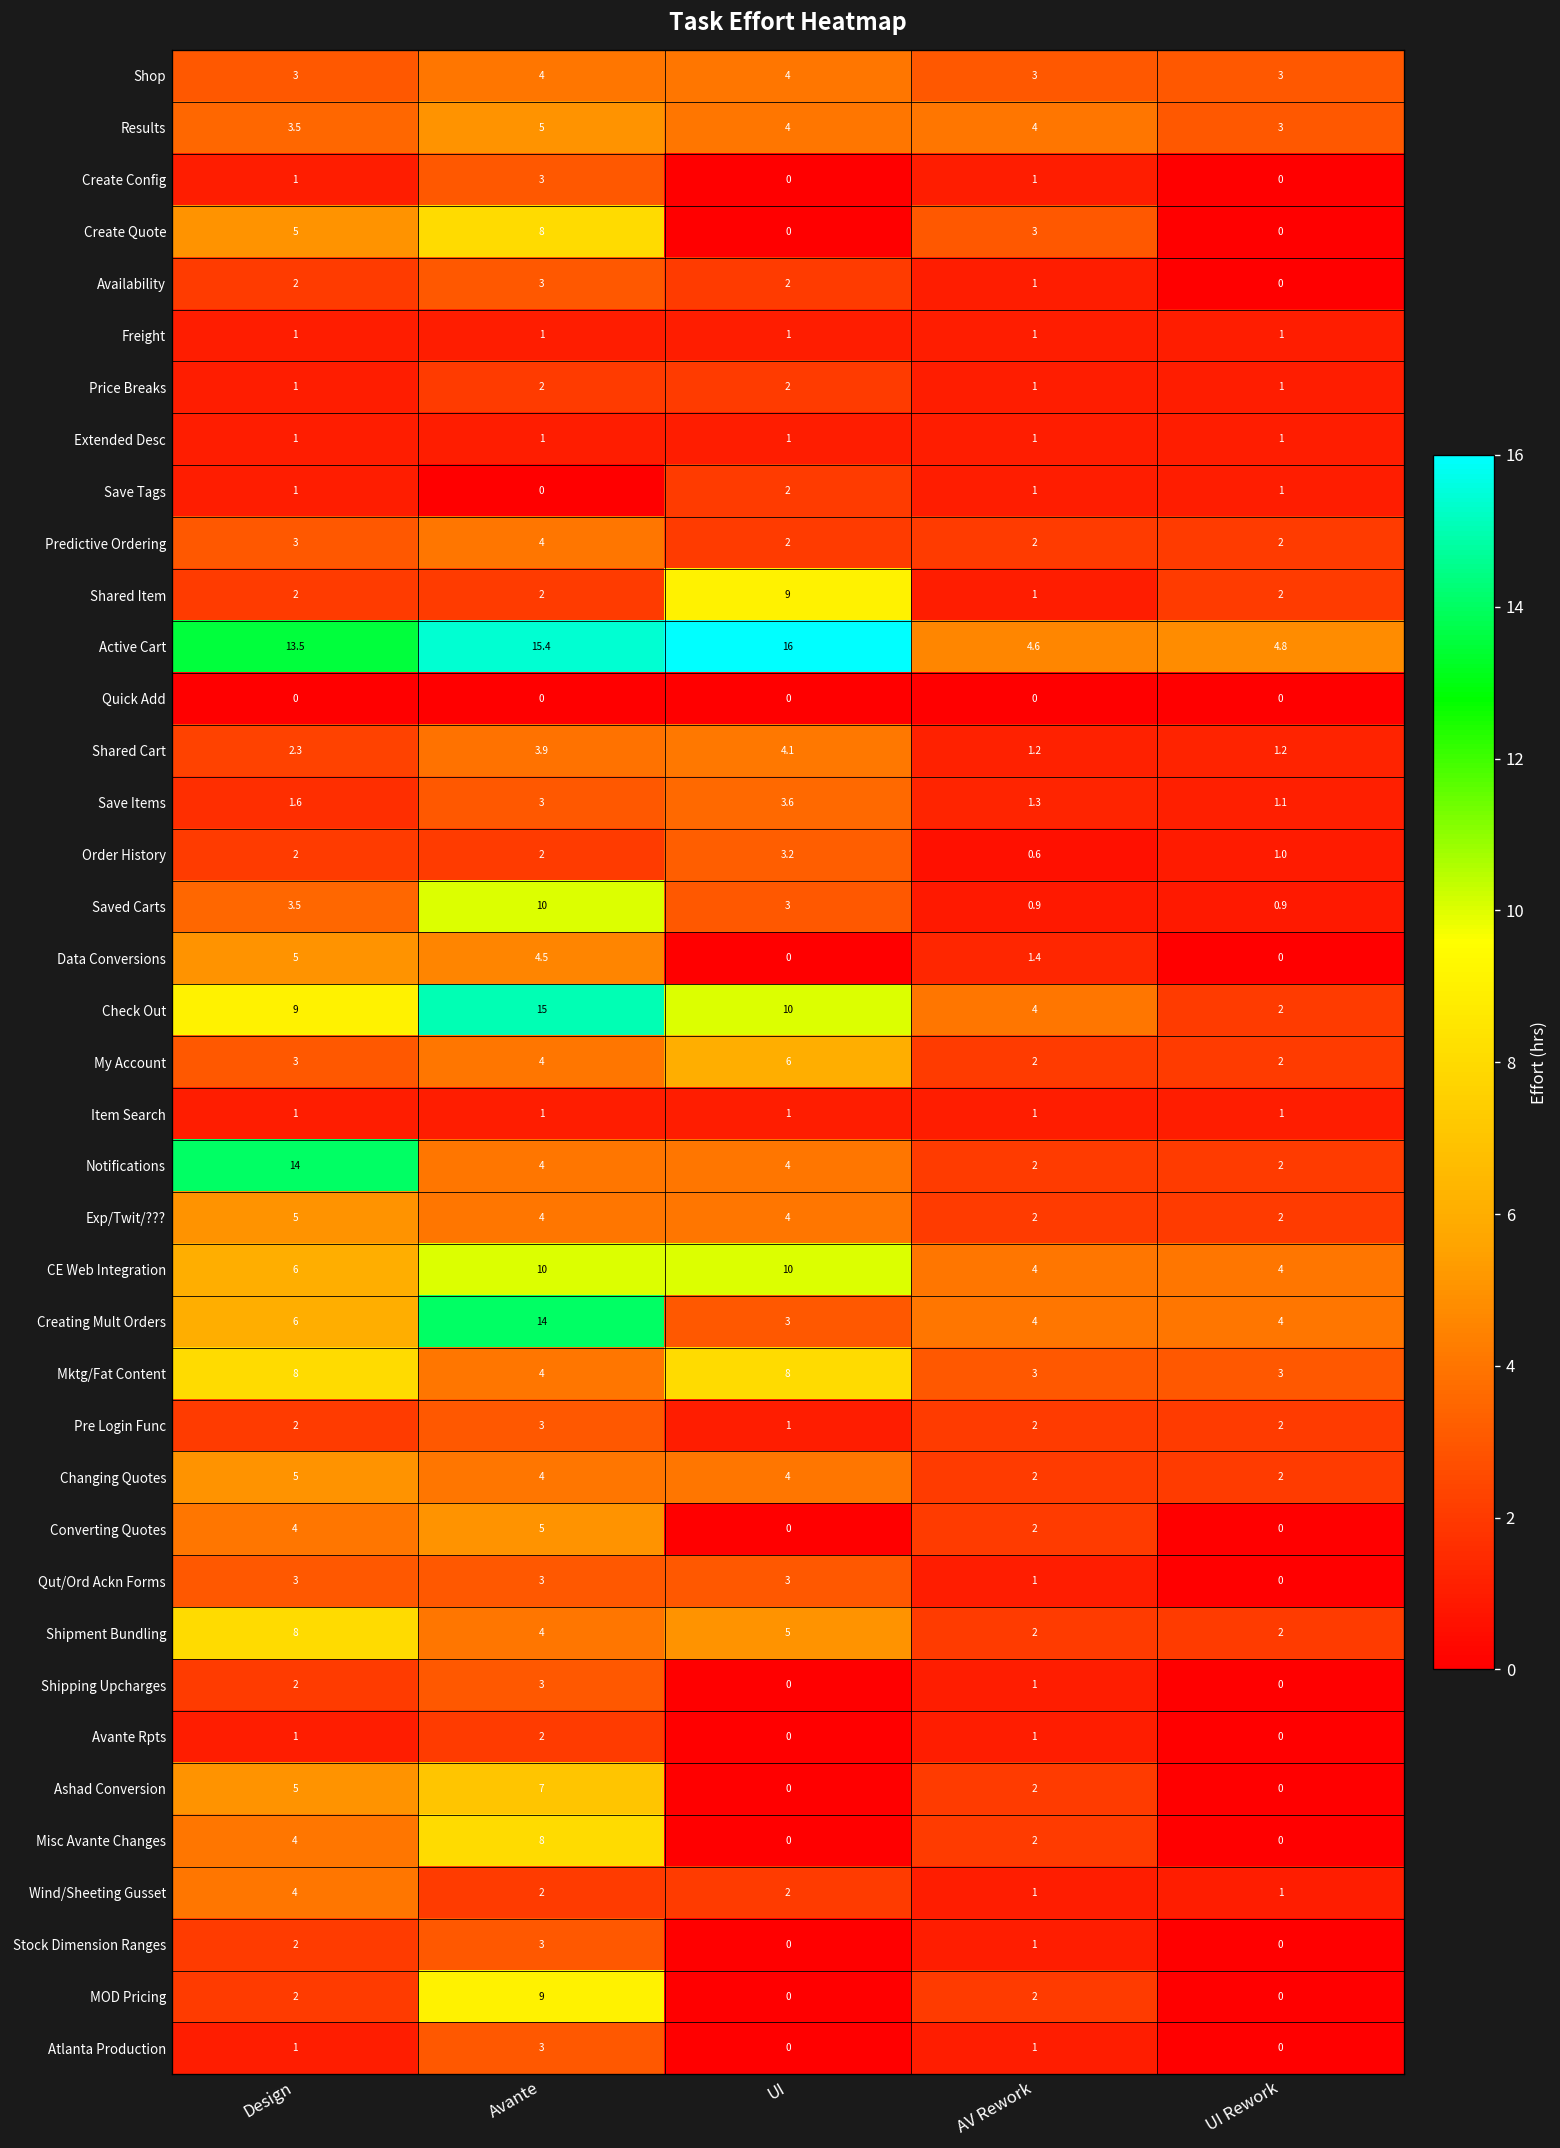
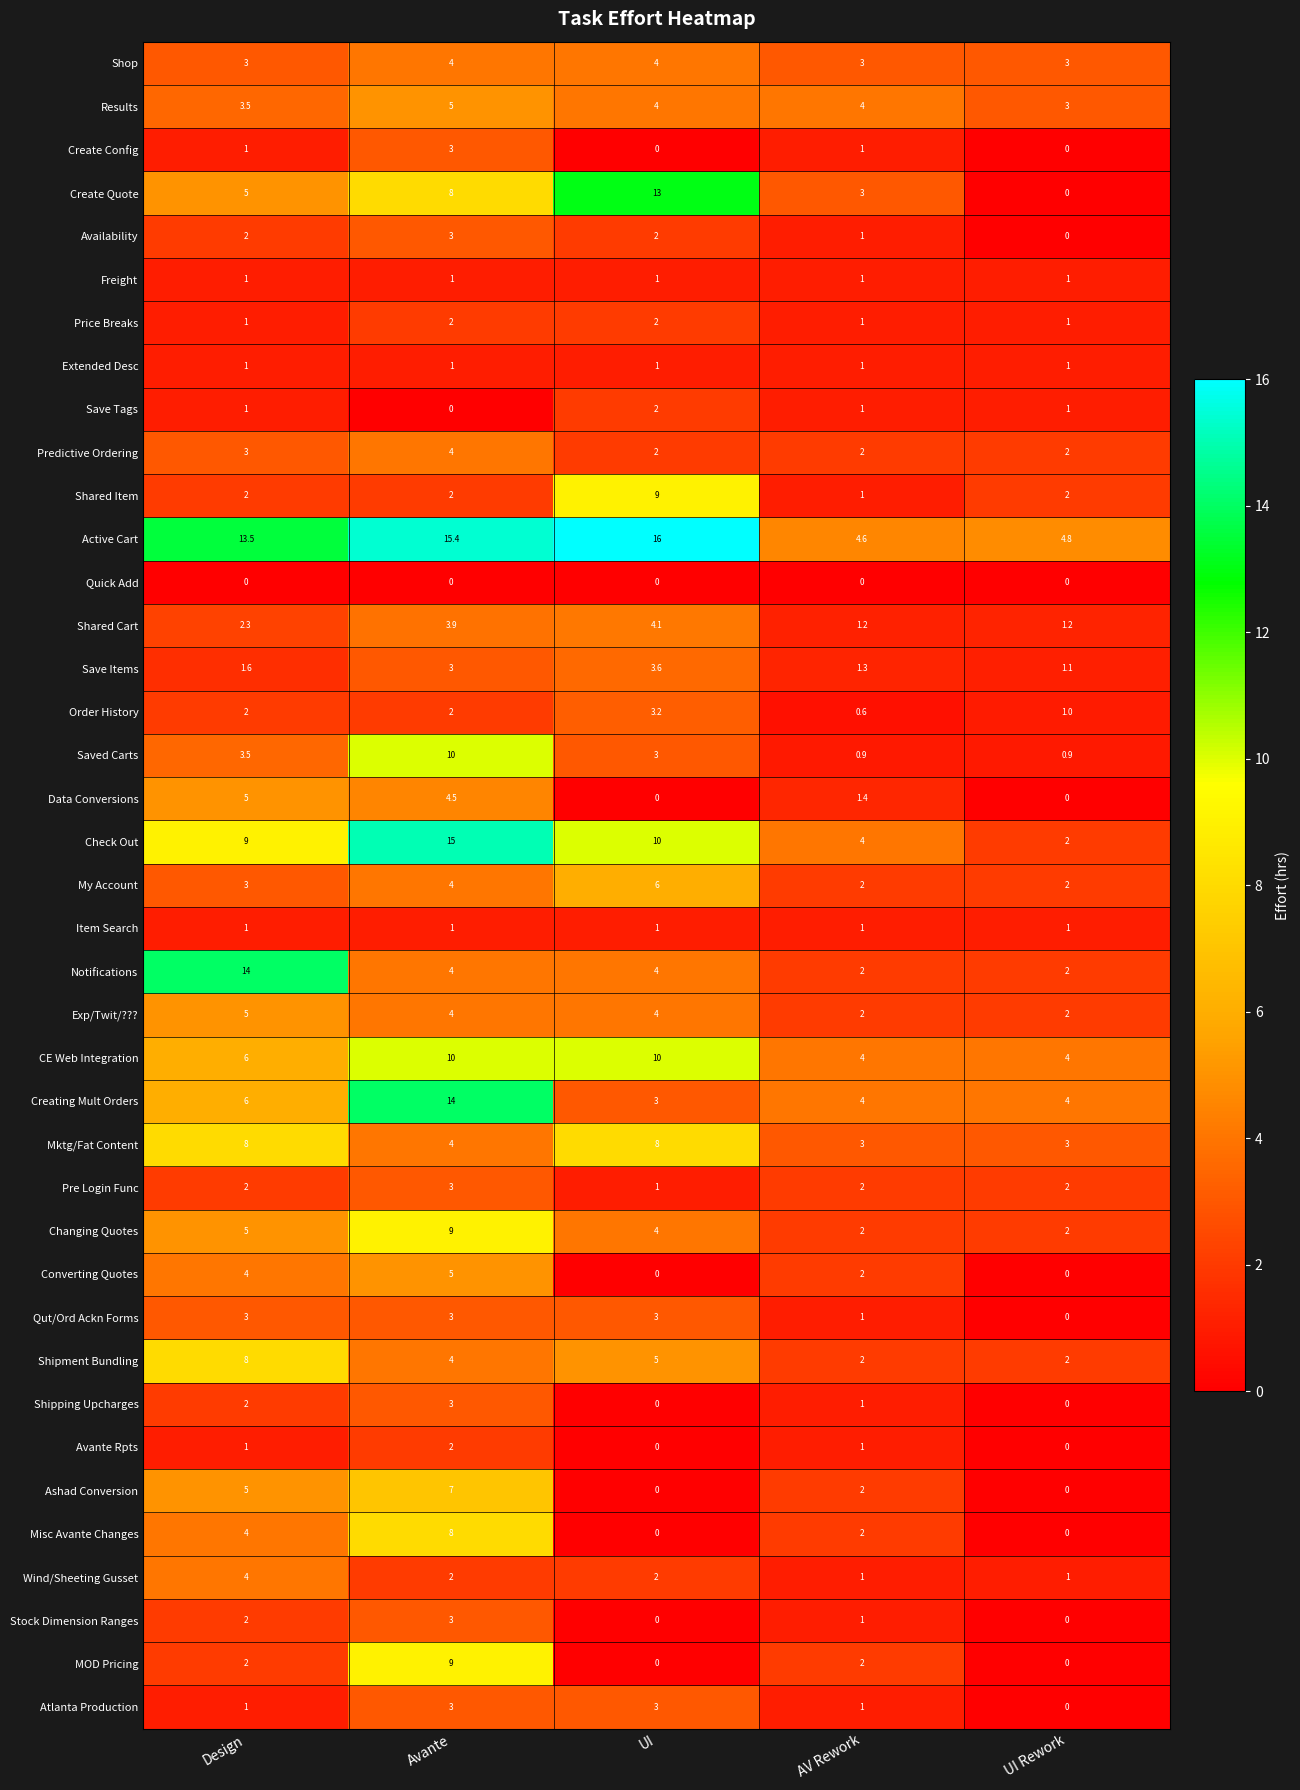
  {
    "Shop": {
      "Design": 3,
      "Avante": 4,
      "UI": 4,
      "AV Rework": 3,
      "UI Rework": 3
    },
    "Results": {
      "Design": 3.5,
      "Avante": 5,
      "UI": 4,
      "AV Rework": 4,
      "UI Rework": 3
    },
    "Create Config": {
      "Design": 1,
      "Avante": 3,
      "UI": 0,
      "AV Rework": 1,
      "UI Rework": 0
    },
    "Create Quote": {
      "Design": 5,
      "Avante": 8,
-     "UI": 0,
+     "UI": 13,
      "AV Rework": 3,
      "UI Rework": 0
    },
    "Availability": {
      "Design": 2,
      "Avante": 3,
      "UI": 2,
      "AV Rework": 1,
      "UI Rework": 0
    },
    "Freight": {
      "Design": 1,
      "Avante": 1,
      "UI": 1,
      "AV Rework": 1,
      "UI Rework": 1
    },
    "Price Breaks": {
      "Design": 1,
      "Avante": 2,
      "UI": 2,
      "AV Rework": 1,
      "UI Rework": 1
    },
    "Extended Desc": {
      "Design": 1,
      "Avante": 1,
      "UI": 1,
      "AV Rework": 1,
      "UI Rework": 1
    },
    "Save Tags": {
      "Design": 1,
      "Avante": 0,
      "UI": 2,
      "AV Rework": 1,
      "UI Rework": 1
    },
    "Predictive Ordering": {
      "Design": 3,
      "Avante": 4,
      "UI": 2,
      "AV Rework": 2,
      "UI Rework": 2
    },
    "Shared Item": {
      "Design": 2,
      "Avante": 2,
      "UI": 9,
      "AV Rework": 1,
      "UI Rework": 2
    },
    "Active Cart": {
      "Design": 13.5,
      "Avante": 15.4,
      "UI": 16,
      "AV Rework": 4.6,
      "UI Rework": 4.8
    },
    "Quick Add": {
      "Design": 0,
      "Avante": 0,
      "UI": 0,
      "AV Rework": 0,
      "UI Rework": 0
    },
    "Shared Cart": {
      "Design": 2.3,
      "Avante": 3.9,
      "UI": 4.1,
      "AV Rework": 1.2,
      "UI Rework": 1.2
    },
    "Save Items": {
      "Design": 1.6,
      "Avante": 3,
      "UI": 3.6,
      "AV Rework": 1.3,
      "UI Rework": 1.1
    },
    "Order History": {
      "Design": 2,
      "Avante": 2,
      "UI": 3.2,
      "AV Rework": 0.6,
      "UI Rework": 1.0
    },
    "Saved Carts": {
      "Design": 3.5,
      "Avante": 10,
      "UI": 3,
      "AV Rework": 0.9,
      "UI Rework": 0.9
    },
    "Data Conversions": {
      "Design": 5,
      "Avante": 4.5,
      "UI": 0,
      "AV Rework": 1.4,
      "UI Rework": 0
    },
    "Check Out": {
      "Design": 9,
      "Avante": 15,
      "UI": 10,
      "AV Rework": 4,
      "UI Rework": 2
    },
    "My Account": {
      "Design": 3,
      "Avante": 4,
      "UI": 6,
      "AV Rework": 2,
      "UI Rework": 2
    },
    "Item Search": {
      "Design": 1,
      "Avante": 1,
      "UI": 1,
      "AV Rework": 1,
      "UI Rework": 1
    },
    "Notifications": {
      "Design": 14,
      "Avante": 4,
      "UI": 4,
      "AV Rework": 2,
      "UI Rework": 2
    },
    "Exp/Twit/???": {
      "Design": 5,
      "Avante": 4,
      "UI": 4,
      "AV Rework": 2,
      "UI Rework": 2
    },
    "CE Web Integration": {
      "Design": 6,
      "Avante": 10,
      "UI": 10,
      "AV Rework": 4,
      "UI Rework": 4
    },
    "Creating Mult Orders": {
      "Design": 6,
      "Avante": 14,
      "UI": 3,
      "AV Rework": 4,
      "UI Rework": 4
    },
    "Mktg/Fat Content": {
      "Design": 8,
      "Avante": 4,
      "UI": 8,
      "AV Rework": 3,
      "UI Rework": 3
    },
    "Pre Login Func": {
      "Design": 2,
      "Avante": 3,
      "UI": 1,
      "AV Rework": 2,
      "UI Rework": 2
    },
    "Changing Quotes": {
      "Design": 5,
-     "Avante": 4,
+     "Avante": 9,
      "UI": 4,
      "AV Rework": 2,
      "UI Rework": 2
    },
    "Converting Quotes": {
      "Design": 4,
      "Avante": 5,
      "UI": 0,
      "AV Rework": 2,
      "UI Rework": 0
    },
    "Qut/Ord Ackn Forms": {
      "Design": 3,
      "Avante": 3,
      "UI": 3,
      "AV Rework": 1,
      "UI Rework": 0
    },
    "Shipment Bundling": {
      "Design": 8,
      "Avante": 4,
      "UI": 5,
      "AV Rework": 2,
      "UI Rework": 2
    },
    "Shipping Upcharges": {
      "Design": 2,
      "Avante": 3,
      "UI": 0,
      "AV Rework": 1,
      "UI Rework": 0
    },
    "Avante Rpts": {
      "Design": 1,
      "Avante": 2,
      "UI": 0,
      "AV Rework": 1,
      "UI Rework": 0
    },
    "Ashad Conversion": {
      "Design": 5,
      "Avante": 7,
      "UI": 0,
      "AV Rework": 2,
      "UI Rework": 0
    },
    "Misc Avante Changes": {
      "Design": 4,
      "Avante": 8,
      "UI": 0,
      "AV Rework": 2,
      "UI Rework": 0
    },
    "Wind/Sheeting Gusset": {
      "Design": 4,
      "Avante": 2,
      "UI": 2,
      "AV Rework": 1,
      "UI Rework": 1
    },
    "Stock Dimension Ranges": {
      "Design": 2,
      "Avante": 3,
      "UI": 0,
      "AV Rework": 1,
      "UI Rework": 0
    },
    "MOD Pricing": {
      "Design": 2,
      "Avante": 9,
      "UI": 0,
      "AV Rework": 2,
      "UI Rework": 0
    },
    "Atlanta Production": {
      "Design": 1,
      "Avante": 3,
-     "UI": 0,
+     "UI": 3,
      "AV Rework": 1,
      "UI Rework": 0
    }
  }
